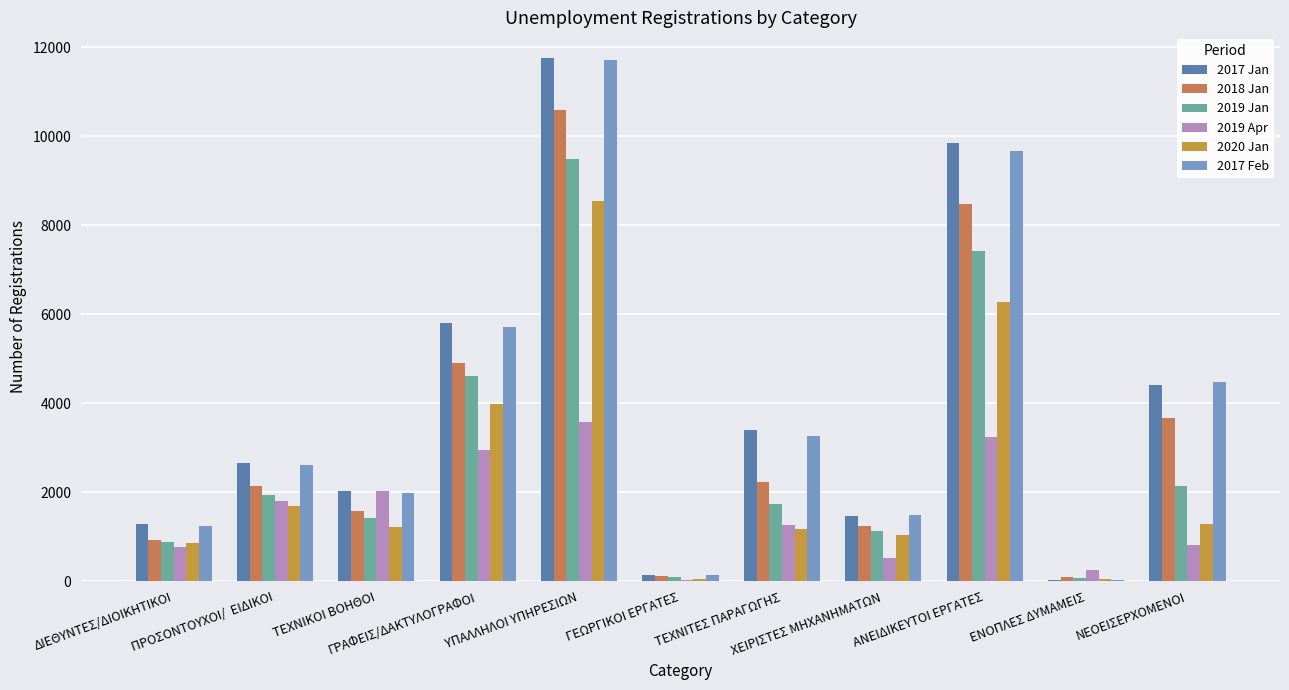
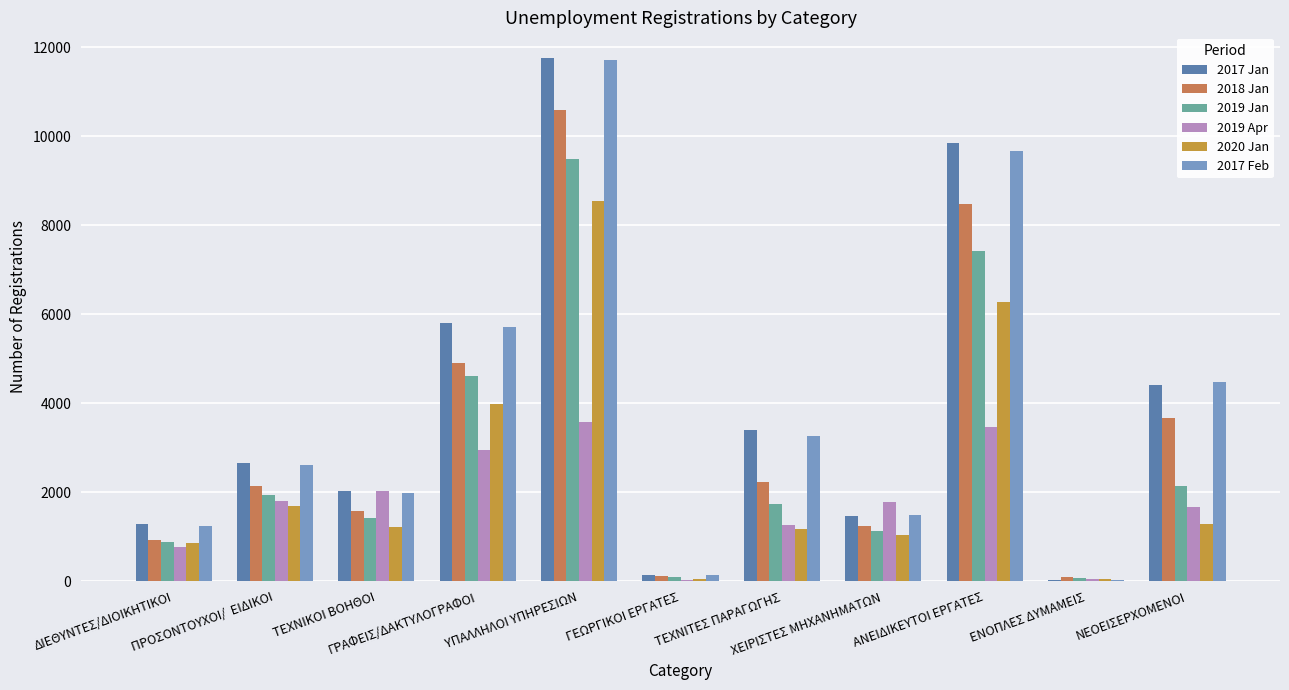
  {
    "2019 Apr": {
      "ΔΙΕΘΥΝΤΕΣ/ΔΙΟΙΚΗΤΙΚΟΙ": 800,
      "ΠΡΟΣΟΝΤΟΥΧΟΙ/ ΕΙΔΙΚΟΙ": 1800,
      "ΤΕΧΝΙΚΟΙ ΒΟΗΘΟΙ": 2000,
      "ΓΡΑΦΕΙΣ/ΔΑΚΤΥΛΟΓΡΑΦΟΙ": 3000,
      "ΥΠΑΛΛΗΛΟΙ ΥΠΗΡΕΣΙΩΝ": 3600,
      "ΤΕΧΝΙΤΕΣ ΠΑΡΑΓΩΓΗΣ": 1300,
-     "ΧΕΙΡΙΣΤΕΣ ΜΗΧΑΝΗΜΑΤΩΝ": 500,
-     "ΑΝΕΙΔΙΚΕΥΤΟΙ ΕΡΓΑΤΕΣ": 3200,
-     "ΕΝΟΠΛΕΣ ΔΥΜΑΜΕΙΣ": 300,
-     "ΝΕΟΕΙΣΕΡΧΟΜΕΝΟΙ": 800
+     "ΧΕΙΡΙΣΤΕΣ ΜΗΧΑΝΗΜΑΤΩΝ": 1800,
+     "ΑΝΕΙΔΙΚΕΥΤΟΙ ΕΡΓΑΤΕΣ": 3500,
+     "ΕΝΟΠΛΕΣ ΔΥΜΑΜΕΙΣ": 100,
+     "ΝΕΟΕΙΣΕΡΧΟΜΕΝΟΙ": 1700
    }
  }
